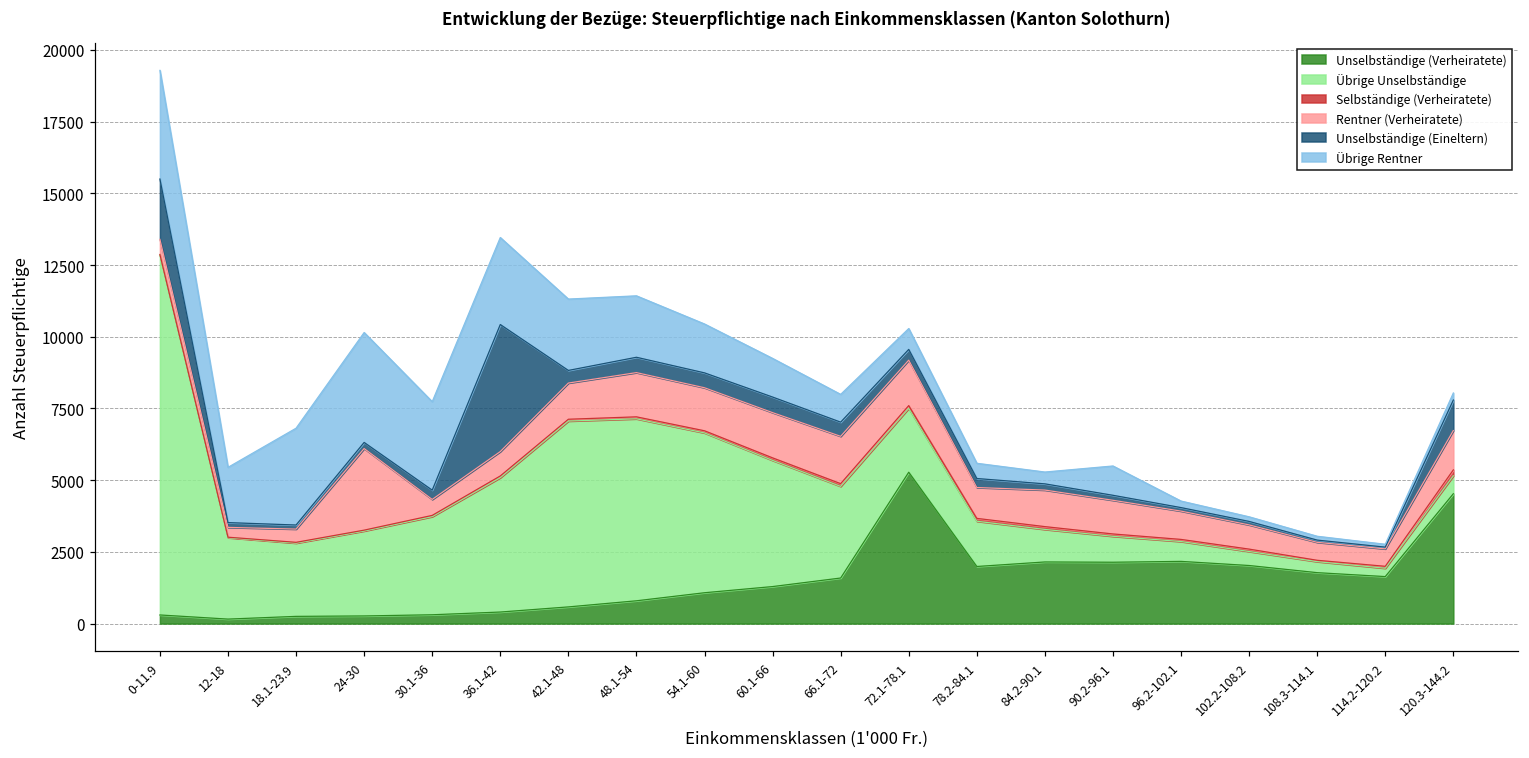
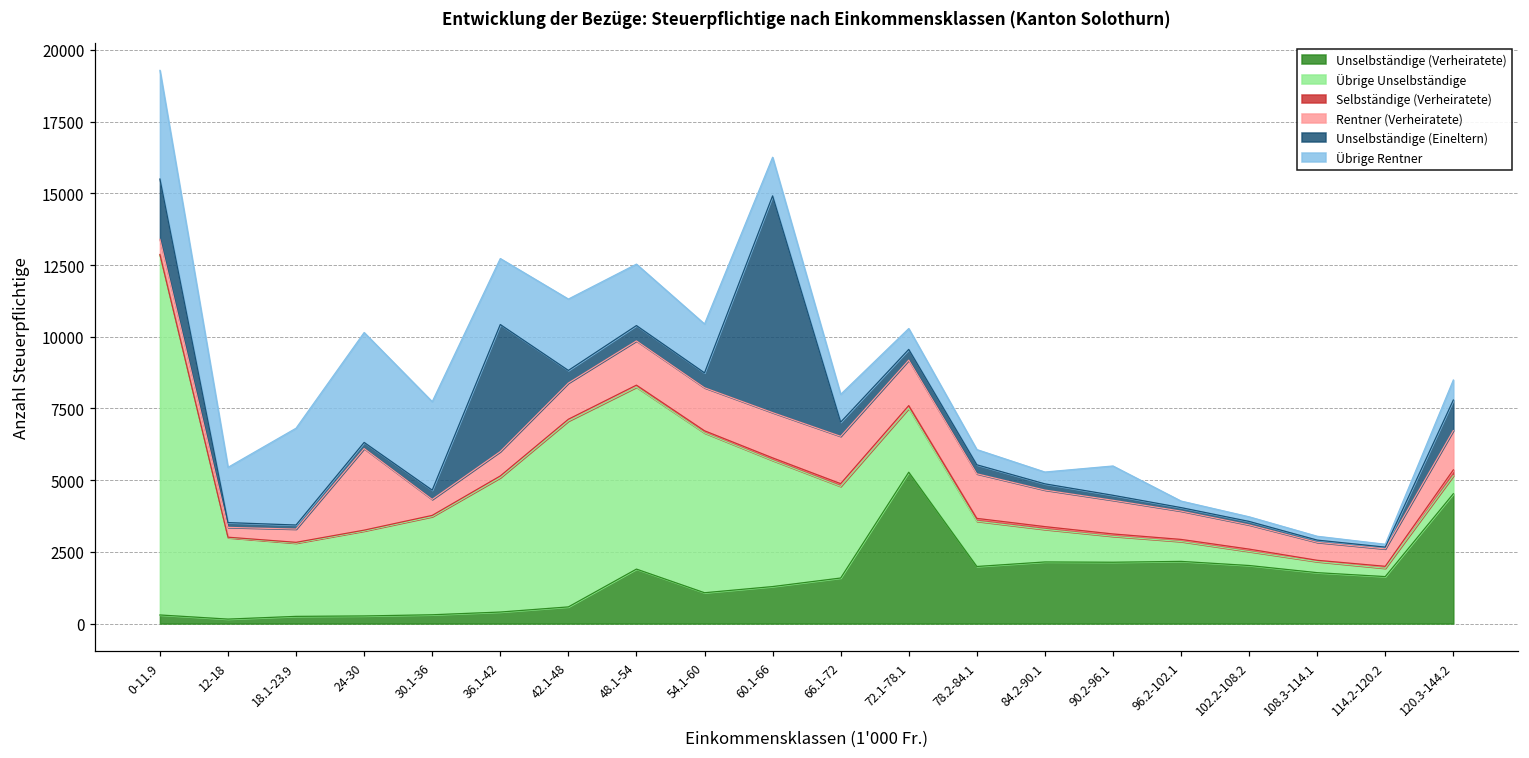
  {
    "Unselbständige (Verheiratete)": {
      "0-11.9": 300,
      "12-18": 200,
      "18.1-23.9": 300,
      "24-30": 300,
      "30.1-36": 300,
      "36.1-42": 400,
      "42.1-48": 600,
-     "48.1-54": 800,
+     "48.1-54": 1900,
      "54.1-60": 1100,
      "60.1-66": 1300,
      "66.1-72": 1600,
      "72.1-78.1": 5300,
      "78.2-84.1": 2000,
      "84.2-90.1": 2100,
      "90.2-96.1": 2100,
      "96.2-102.1": 2200,
      "102.2-108.2": 2000,
      "108.3-114.1": 1800,
      "114.2-120.2": 1600,
      "120.3-144.2": 4500
    },
    "Übrige Unselbständige": {
      "78.2-84.1": 1600,
      "84.2-90.1": 1100,
      "120.3-144.2": 600
    },
    "Selbständige (Verheiratete)": {
      "78.2-84.1": 100,
      "84.2-90.1": 100,
      "120.3-144.2": 200
    },
    "Rentner (Verheiratete)": {
      "0-11.9": 500,
      "12-18": 300,
      "18.1-23.9": 500,
      "24-30": 2800,
      "30.1-36": 600,
      "36.1-42": 900,
      "42.1-48": 1300,
      "48.1-54": 1500,
      "54.1-60": 1500,
      "60.1-66": 1600,
      "66.1-72": 1700,
      "72.1-78.1": 1600,
-     "78.2-84.1": 1100,
+     "78.2-84.1": 1600,
      "84.2-90.1": 1300,
      "90.2-96.1": 1200,
      "96.2-102.1": 1000,
      "102.2-108.2": 800,
      "120.3-144.2": 1400
    },
    "Unselbständige (Eineltern)": {
      "0-11.9": 2100,
      "12-18": 200,
      "18.1-23.9": 100,
      "24-30": 200,
      "30.1-36": 300,
      "36.1-42": 4400,
      "42.1-48": 400,
      "48.1-54": 500,
      "54.1-60": 500,
-     "60.1-66": 500,
+     "60.1-66": 7600,
      "66.1-72": 500,
      "72.1-78.1": 400,
      "78.2-84.1": 300,
      "84.2-90.1": 200,
      "90.2-96.1": 200,
      "96.2-102.1": 100,
      "102.2-108.2": 100,
      "120.3-144.2": 1100
    },
    "Übrige Rentner": {
      "0-11.9": 3800,
      "12-18": 1900,
      "18.1-23.9": 3400,
      "24-30": 3800,
      "30.1-36": 3100,
-     "36.1-42": 3000,
+     "36.1-42": 2300,
      "42.1-48": 2500,
      "48.1-54": 2100,
      "54.1-60": 1700,
      "60.1-66": 1300,
      "66.1-72": 1000,
      "72.1-78.1": 700,
      "78.2-84.1": 500,
      "84.2-90.1": 400,
      "90.2-96.1": 1000,
      "96.2-102.1": 200,
      "102.2-108.2": 200,
      "108.3-114.1": 100,
      "114.2-120.2": 100,
-     "120.3-144.2": 200
+     "120.3-144.2": 700
    }
  }
